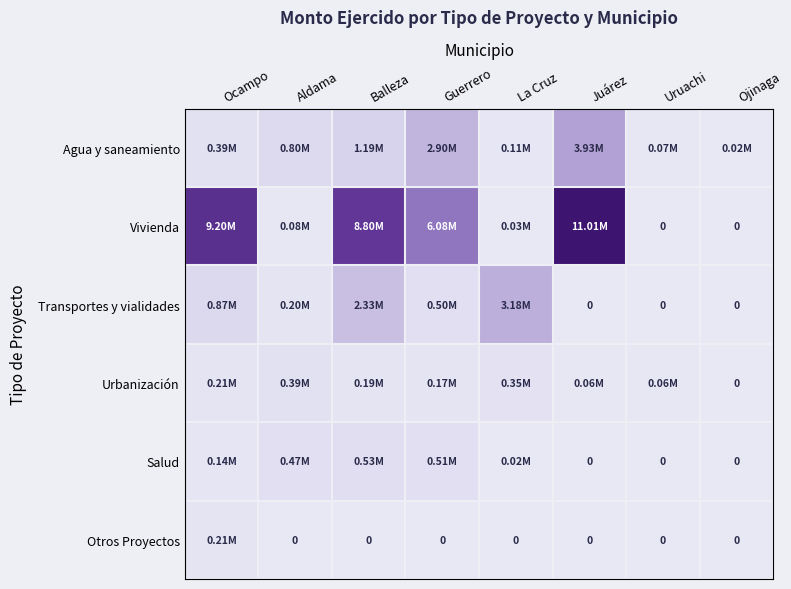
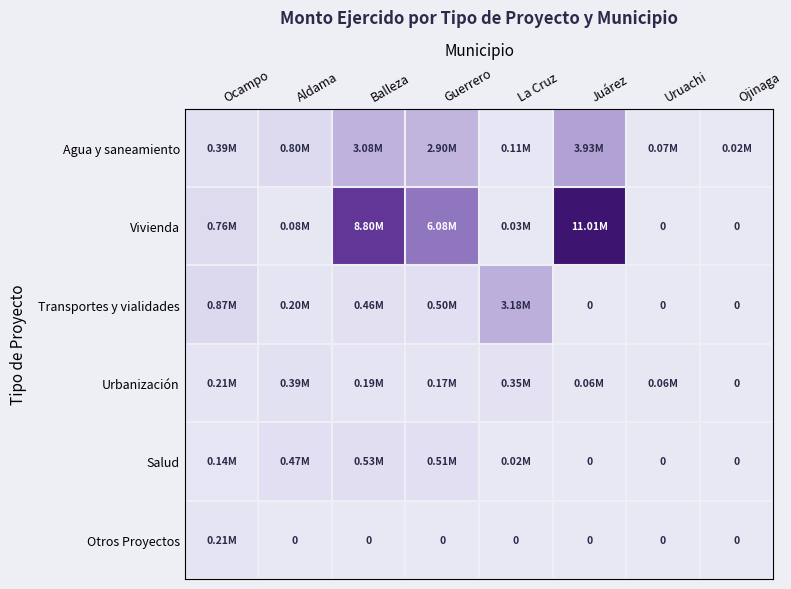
  {
    "Agua y saneamiento": {
      "Ocampo": "0.39M",
      "Aldama": "0.80M",
-     "Balleza": "1.19M",
+     "Balleza": "3.08M",
      "Guerrero": "2.90M",
      "La Cruz": "0.11M",
      "Juárez": "3.93M",
      "Uruachi": "0.07M",
      "Ojinaga": "0.02M"
    },
    "Vivienda": {
-     "Ocampo": "9.20M",
+     "Ocampo": "0.76M",
      "Aldama": "0.08M",
      "Balleza": "8.80M",
      "Guerrero": "6.08M",
      "La Cruz": "0.03M",
      "Juárez": "11.01M",
      "Uruachi": "0",
      "Ojinaga": "0"
    },
    "Transportes y vialidades": {
      "Ocampo": "0.87M",
      "Aldama": "0.20M",
-     "Balleza": "2.33M",
+     "Balleza": "0.46M",
      "Guerrero": "0.50M",
      "La Cruz": "3.18M",
      "Juárez": "0",
      "Uruachi": "0",
      "Ojinaga": "0"
    },
    "Urbanización": {
      "Ocampo": "0.21M",
      "Aldama": "0.39M",
      "Balleza": "0.19M",
      "Guerrero": "0.17M",
      "La Cruz": "0.35M",
      "Juárez": "0.06M",
      "Uruachi": "0.06M",
      "Ojinaga": "0"
    },
    "Salud": {
      "Ocampo": "0.14M",
      "Aldama": "0.47M",
      "Balleza": "0.53M",
      "Guerrero": "0.51M",
      "La Cruz": "0.02M",
      "Juárez": "0",
      "Uruachi": "0",
      "Ojinaga": "0"
    },
    "Otros Proyectos": {
      "Ocampo": "0.21M",
      "Aldama": "0",
      "Balleza": "0",
      "Guerrero": "0",
      "La Cruz": "0",
      "Juárez": "0",
      "Uruachi": "0",
      "Ojinaga": "0"
    }
  }
